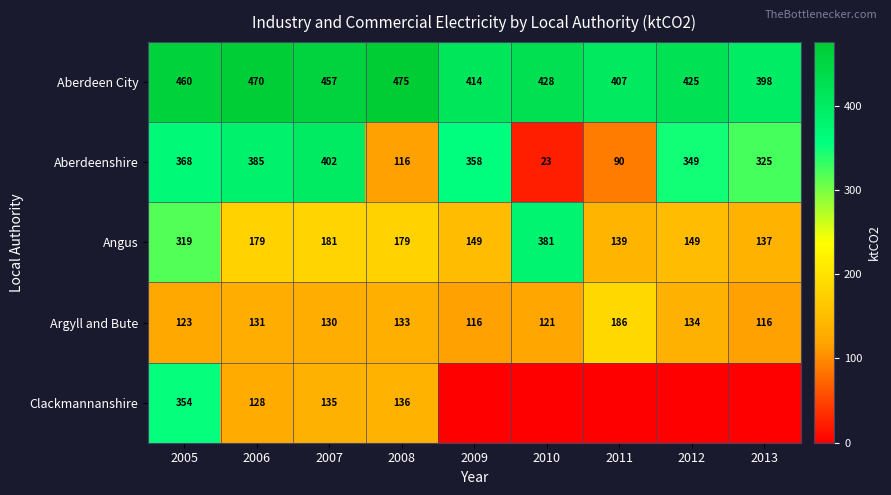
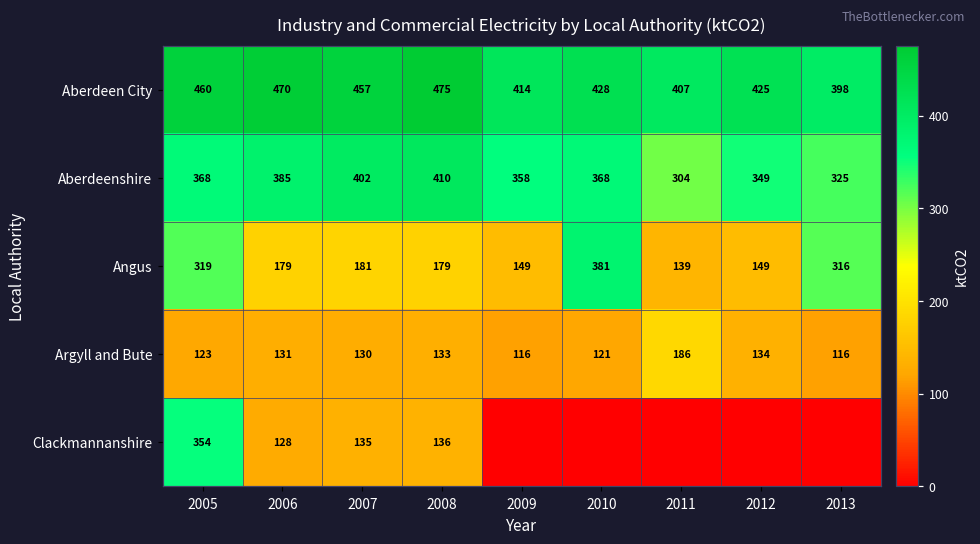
  {
    "Aberdeen City": {
      "2005": 460,
      "2006": 470,
      "2007": 457,
      "2008": 475,
      "2009": 414,
      "2010": 428,
      "2011": 407,
      "2012": 425,
      "2013": 398
    },
    "Aberdeenshire": {
      "2005": 368,
      "2006": 385,
      "2007": 402,
-     "2008": 116,
+     "2008": 410,
      "2009": 358,
-     "2010": 23,
-     "2011": 90,
+     "2010": 368,
+     "2011": 304,
      "2012": 349,
      "2013": 325
    },
    "Angus": {
      "2005": 319,
      "2006": 179,
      "2007": 181,
      "2008": 179,
      "2009": 149,
      "2010": 381,
      "2011": 139,
      "2012": 149,
-     "2013": 137
+     "2013": 316
    },
    "Argyll and Bute": {
      "2005": 123,
      "2006": 131,
      "2007": 130,
      "2008": 133,
      "2009": 116,
      "2010": 121,
      "2011": 186,
      "2012": 134,
      "2013": 116
    },
    "Clackmannanshire": {
      "2005": 354,
      "2006": 128,
      "2007": 135,
      "2008": 136
    }
  }
